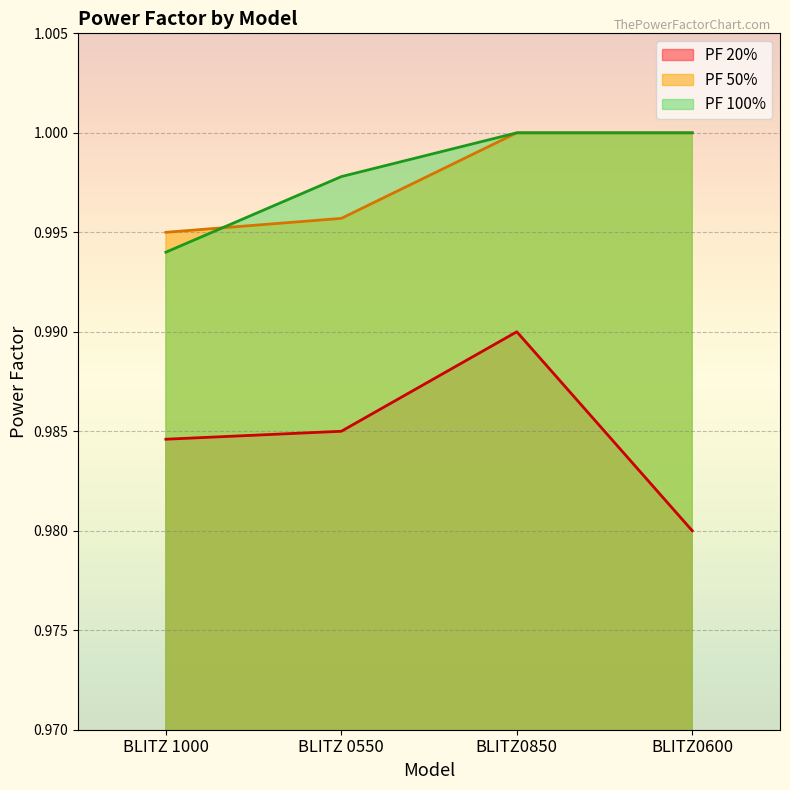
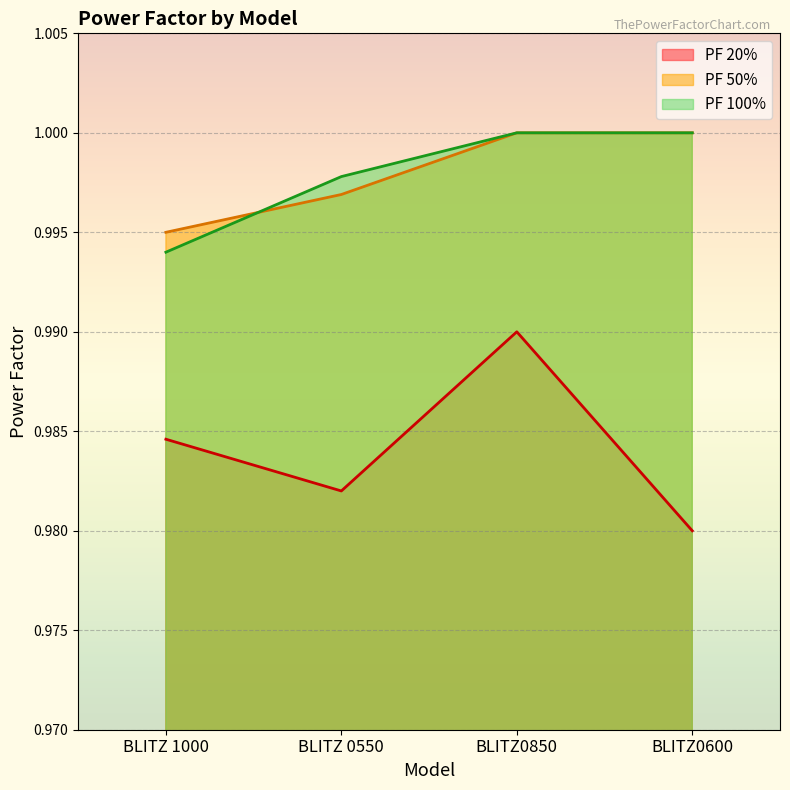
  {
    "PF 20%": {
      "BLITZ 1000": 0.9846,
-     "BLITZ 0550": 0.985,
+     "BLITZ 0550": 0.982,
      "BLITZ0850": 0.990,
      "BLITZ0600": 0.980
    },
    "PF 50%": {
      "BLITZ 1000": 0.9950,
-     "BLITZ 0550": 0.9957
+     "BLITZ 0550": 0.9969
    },
    "PF 100%": {
      "BLITZ 1000": 0.9940,
      "BLITZ 0550": 0.9978
    }
  }
